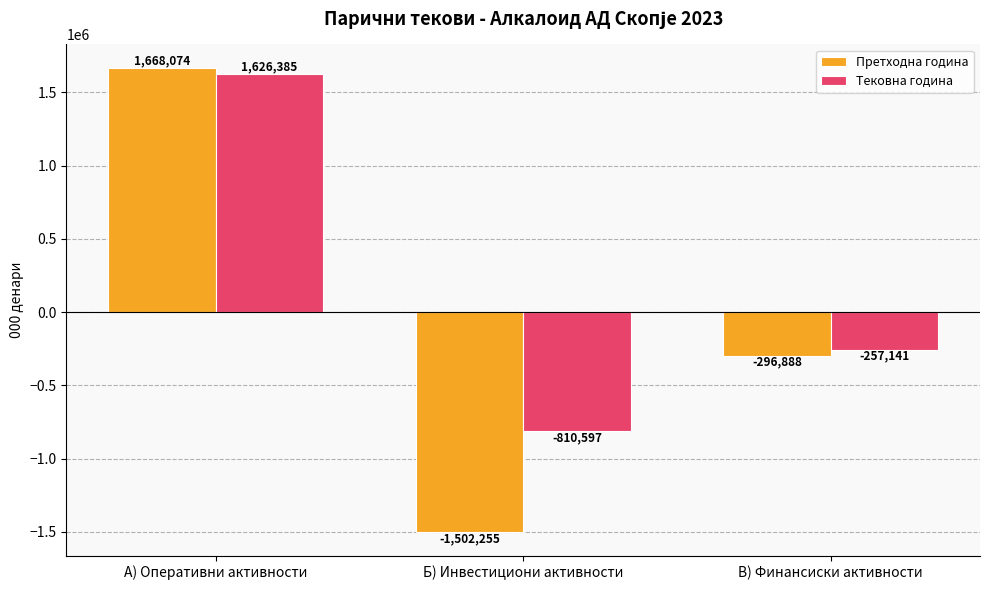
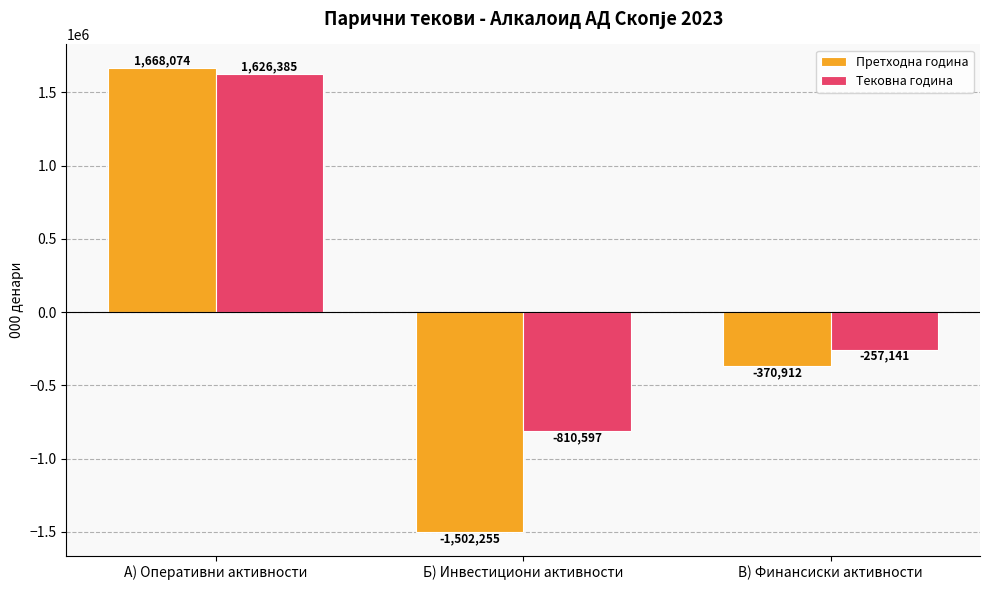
  {
    "Претходна година": {
      "А) Оперативни активности": "1,668,074",
      "Б) Инвестициони активности": "-1,502,255",
-     "В) Финансиски активности": "-296,888"
+     "В) Финансиски активности": "-370,912"
    },
    "Тековна година": {
      "А) Оперативни активности": "1,626,385",
      "Б) Инвестициони активности": "-810,597",
      "В) Финансиски активности": "-257,141"
    }
  }
